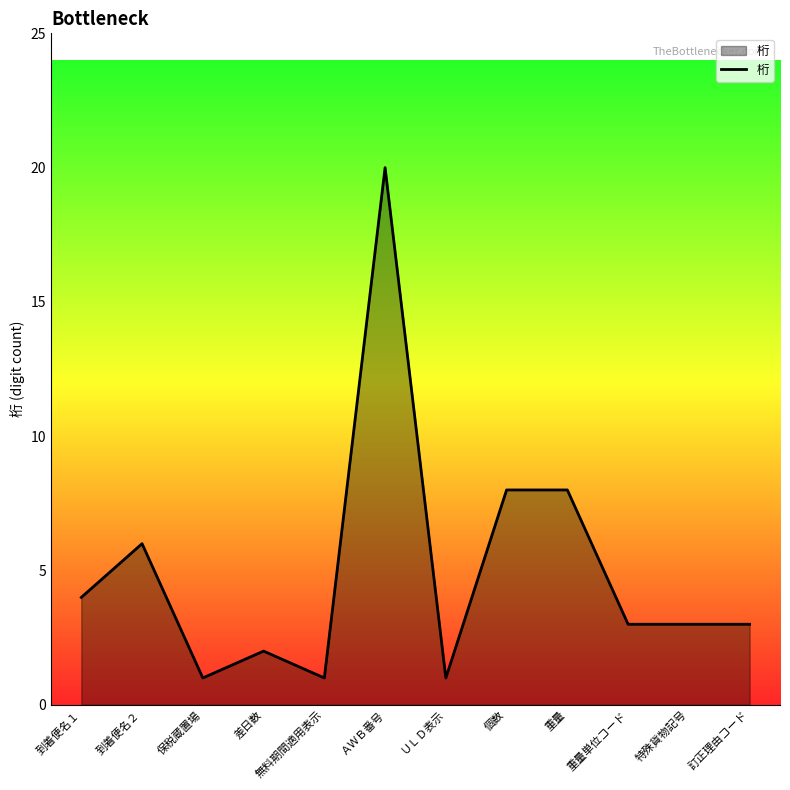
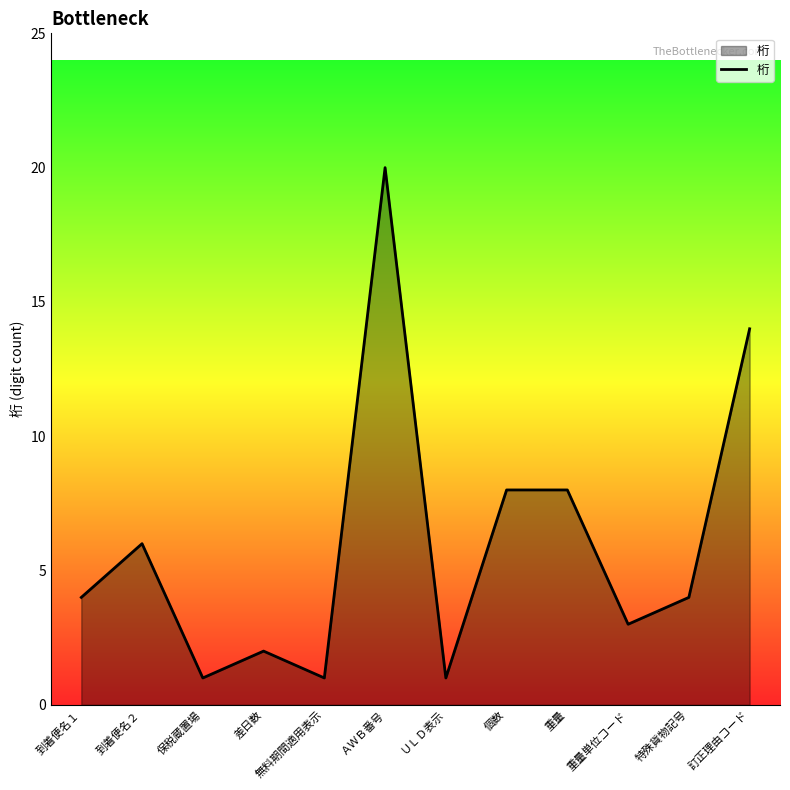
  {
    "到着便名１": 4,
    "到着便名２": 6,
    "保税蔵置場": 1,
    "差日数": 2,
    "無料期間適用表示": 1,
    "ＡＷＢ番号": 20,
    "ＵＬＤ表示": 1,
    "個数": 8,
    "重量": 8,
    "重量単位コード": 3,
-   "特殊貨物記号": 3,
-   "訂正理由コード": 3
+   "特殊貨物記号": 4,
+   "訂正理由コード": 14
  }
